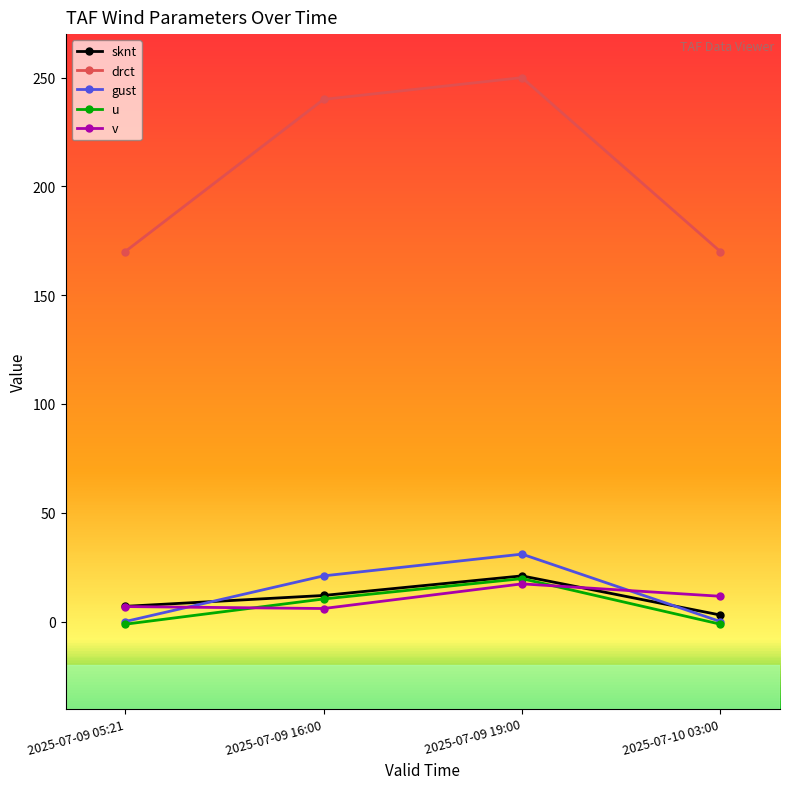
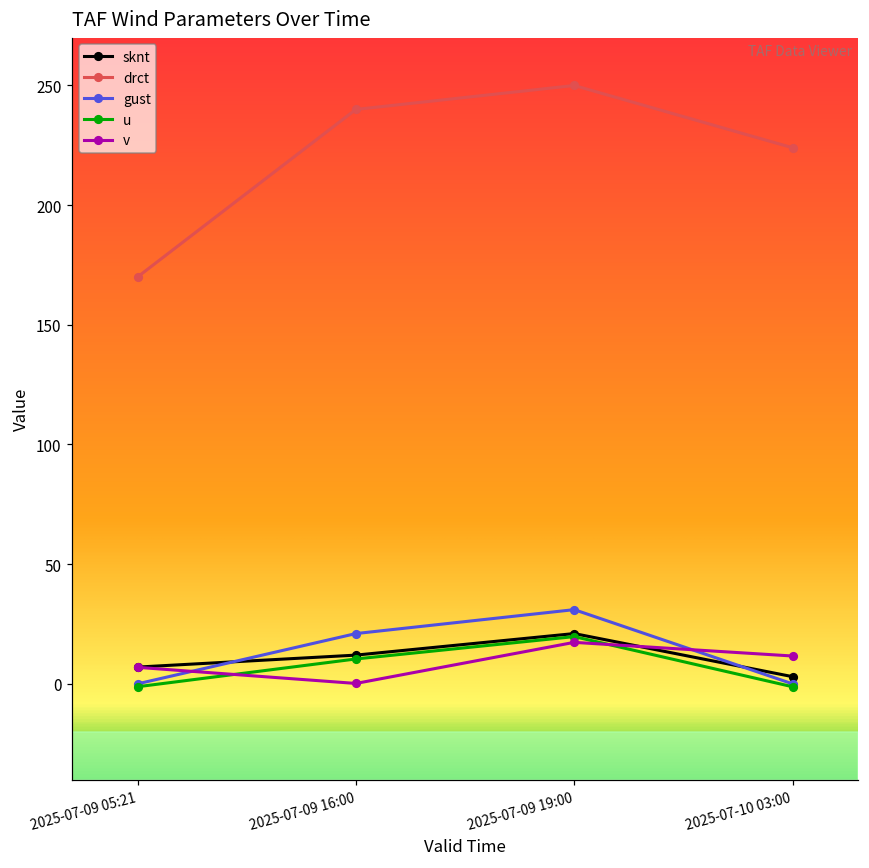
  {
    "sknt": {
      "2025-07-09 16:00": 12,
      "2025-07-09 19:00": 21,
      "2025-07-10 03:00": 3
    },
    "drct": {
      "2025-07-09 05:21": 170,
      "2025-07-09 16:00": 240,
      "2025-07-09 19:00": 250,
-     "2025-07-10 03:00": 170
+     "2025-07-10 03:00": 224
    },
    "gust": {
      "2025-07-09 05:21": 0,
      "2025-07-09 16:00": 21,
      "2025-07-09 19:00": 31,
      "2025-07-10 03:00": 0
    },
    "u": {
      "2025-07-09 05:21": -1,
      "2025-07-09 16:00": 10,
      "2025-07-09 19:00": 20,
      "2025-07-10 03:00": -1
    },
    "v": {
-     "2025-07-09 16:00": 6,
+     "2025-07-09 16:00": 0,
      "2025-07-09 19:00": 17,
      "2025-07-10 03:00": 12
    }
  }
